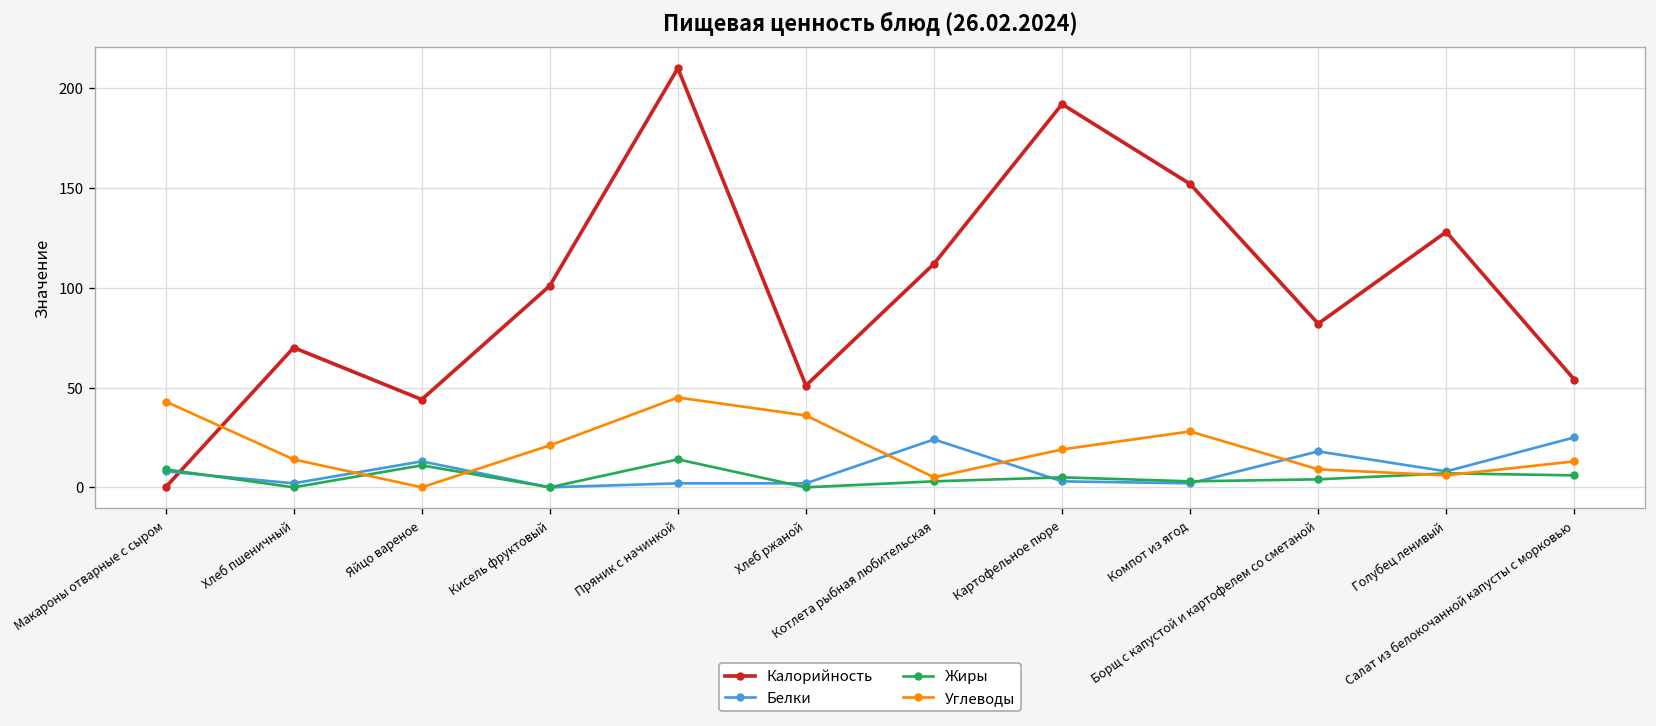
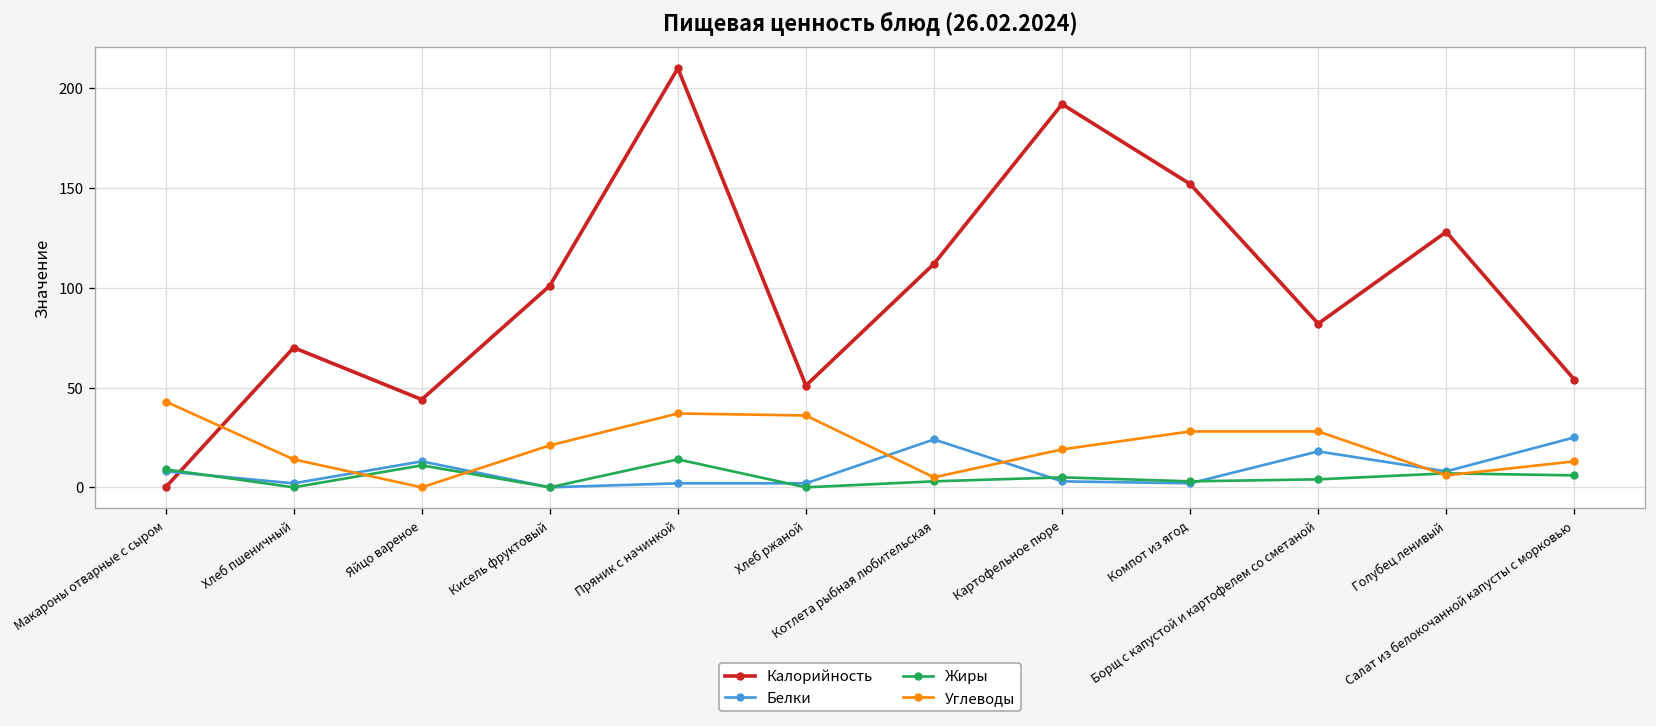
  {
    "Калорийность": {
      "Макароны отварные с сыром": 0,
      "Хлеб пшеничный": 70,
      "Яйцо вареное": 44,
      "Кисель фруктовый": 101,
      "Пряник с начинкой": 210,
      "Хлеб ржаной": 51,
      "Котлета рыбная любительская": 112,
      "Картофельное пюре": 192,
      "Компот из ягод": 152,
      "Борщ с капустой и картофелем со сметаной": 82,
      "Голубец ленивый": 128,
      "Салат из белокочанной капусты с морковью": 54
    },
    "Белки": {
      "Хлеб пшеничный": 2,
      "Яйцо вареное": 13,
      "Пряник с начинкой": 2,
      "Хлеб ржаной": 2,
      "Котлета рыбная любительская": 24,
      "Картофельное пюре": 3,
      "Борщ с капустой и картофелем со сметаной": 18,
      "Салат из белокочанной капусты с морковью": 25
    },
    "Жиры": {
      "Хлеб пшеничный": 0,
      "Яйцо вареное": 11,
      "Пряник с начинкой": 14,
      "Хлеб ржаной": 0,
      "Котлета рыбная любительская": 3,
      "Картофельное пюре": 5,
      "Борщ с капустой и картофелем со сметаной": 4,
      "Салат из белокочанной капусты с морковью": 6
    },
    "Углеводы": {
      "Макароны отварные с сыром": 43,
      "Хлеб пшеничный": 14,
      "Яйцо вареное": 0,
      "Кисель фруктовый": 21,
-     "Пряник с начинкой": 45,
+     "Пряник с начинкой": 37,
      "Хлеб ржаной": 36,
      "Котлета рыбная любительская": 5,
      "Картофельное пюре": 19,
      "Компот из ягод": 28,
-     "Борщ с капустой и картофелем со сметаной": 9,
+     "Борщ с капустой и картофелем со сметаной": 28,
      "Салат из белокочанной капусты с морковью": 13
    }
  }
